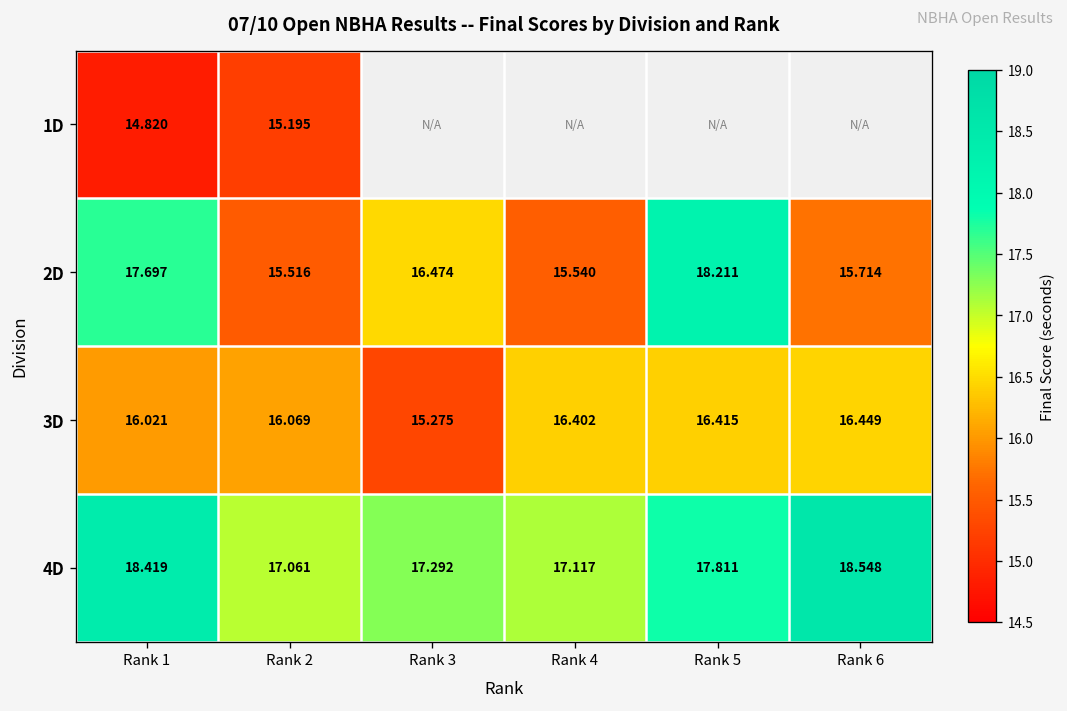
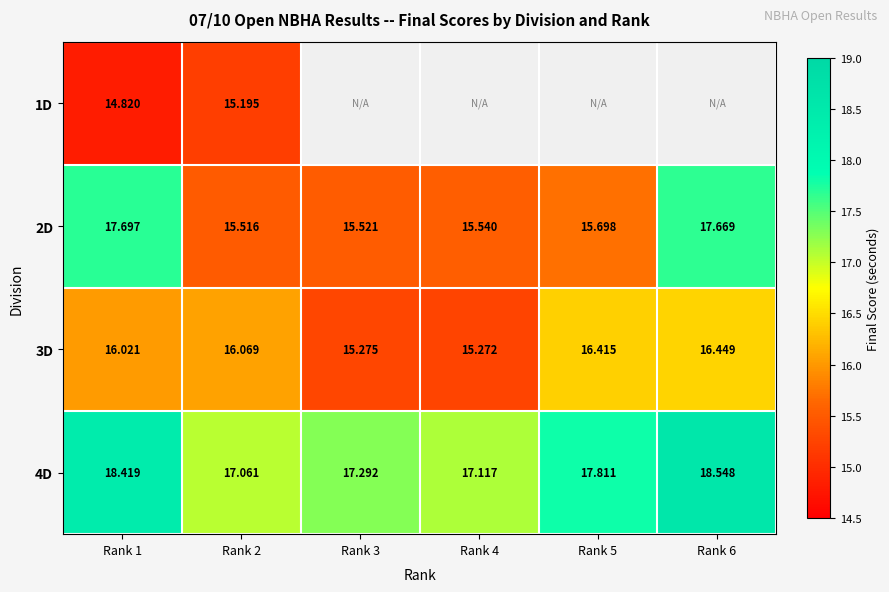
  {
    "1D": {
      "Rank 1": 14.820,
      "Rank 2": 15.195
    },
    "2D": {
      "Rank 1": 17.697,
      "Rank 2": 15.516,
-     "Rank 3": 16.474,
+     "Rank 3": 15.521,
      "Rank 4": 15.540,
-     "Rank 5": 18.211,
-     "Rank 6": 15.714
+     "Rank 5": 15.698,
+     "Rank 6": 17.669
    },
    "3D": {
      "Rank 1": 16.021,
      "Rank 2": 16.069,
      "Rank 3": 15.275,
-     "Rank 4": 16.402,
+     "Rank 4": 15.272,
      "Rank 5": 16.415,
      "Rank 6": 16.449
    },
    "4D": {
      "Rank 1": 18.419,
      "Rank 2": 17.061,
      "Rank 3": 17.292,
      "Rank 4": 17.117,
      "Rank 5": 17.811,
      "Rank 6": 18.548
    }
  }
